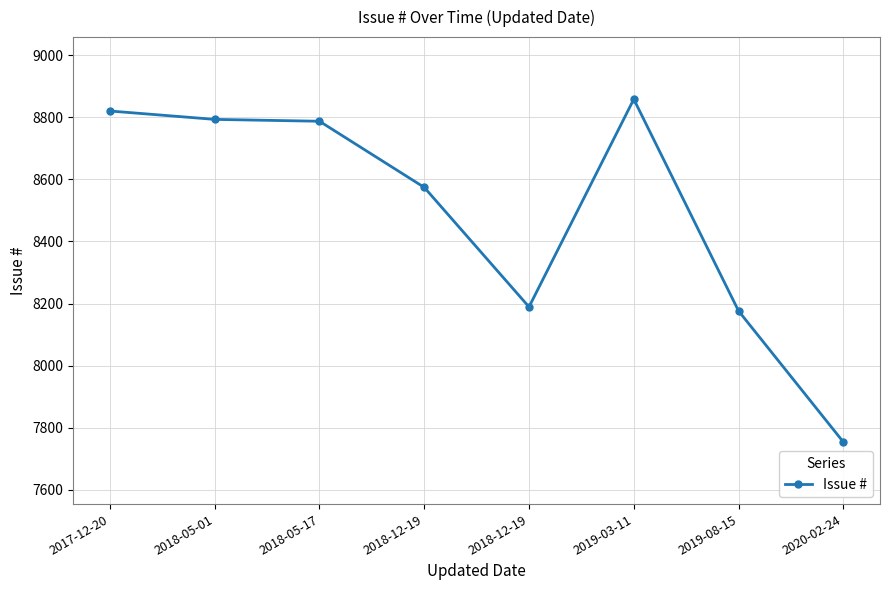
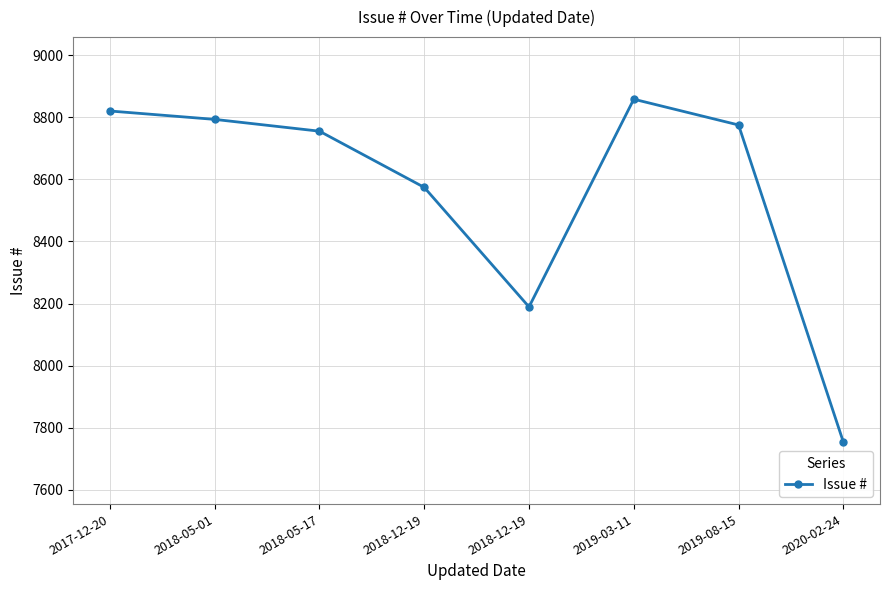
  {
    "2017-12-20": 8820,
    "2018-05-01": 8790,
-   "2018-05-17": 8790,
+   "2018-05-17": 8760,
    "2019-03-11": 8860,
-   "2019-08-15": 8180,
+   "2019-08-15": 8780,
    "2020-02-24": 7750
  }
